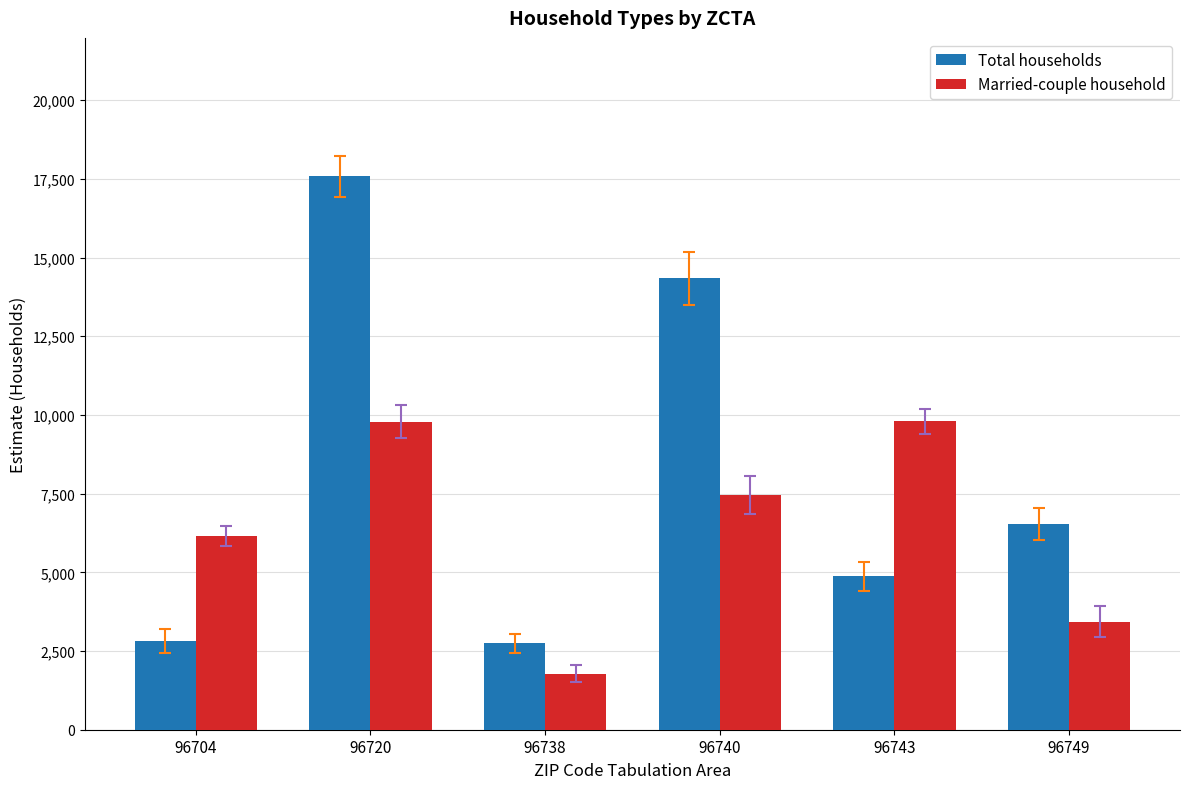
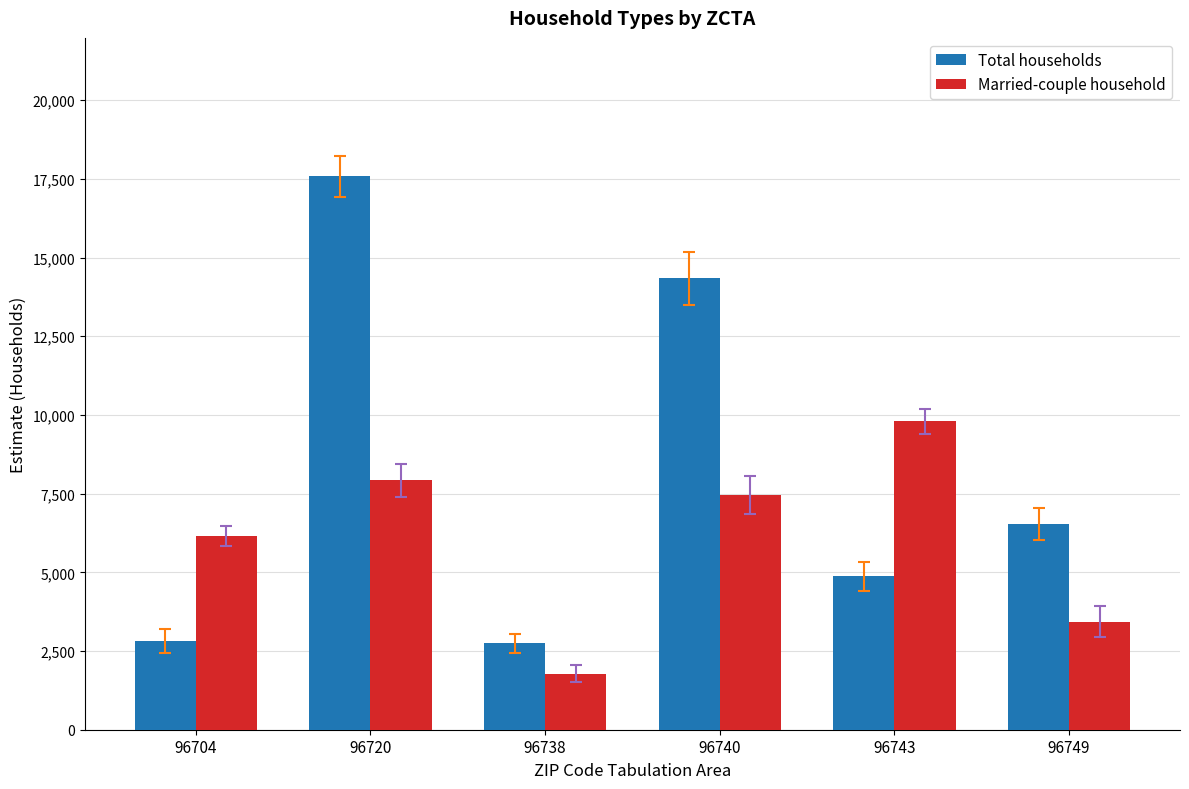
  {
    "Married-couple household": {
      "96704": "6,200",
-     "96720": "9,800",
+     "96720": "7,900",
      "96738": "1,800",
      "96740": "7,500",
      "96743": "9,800",
      "96749": "3,400"
    }
  }
